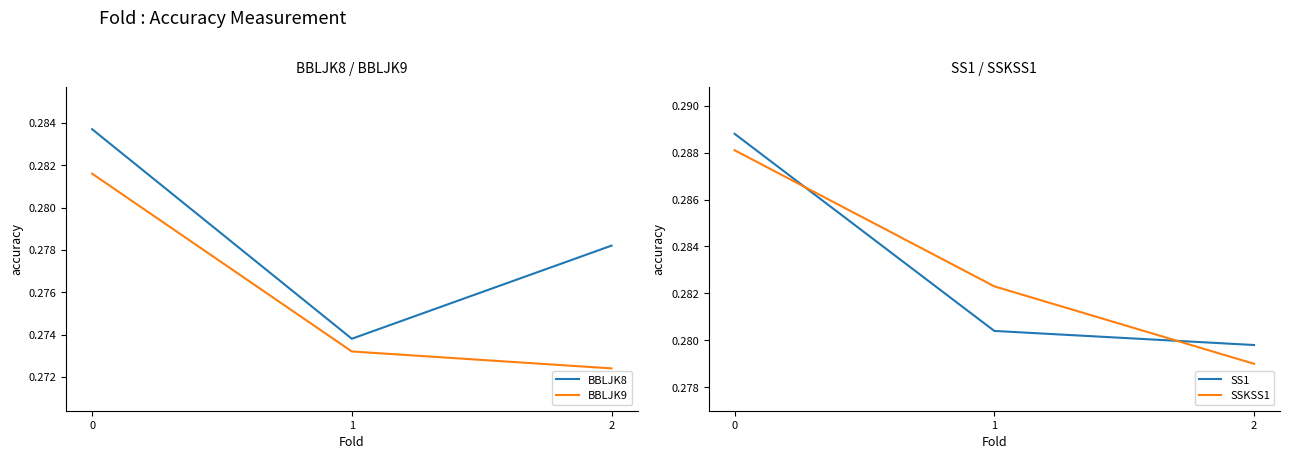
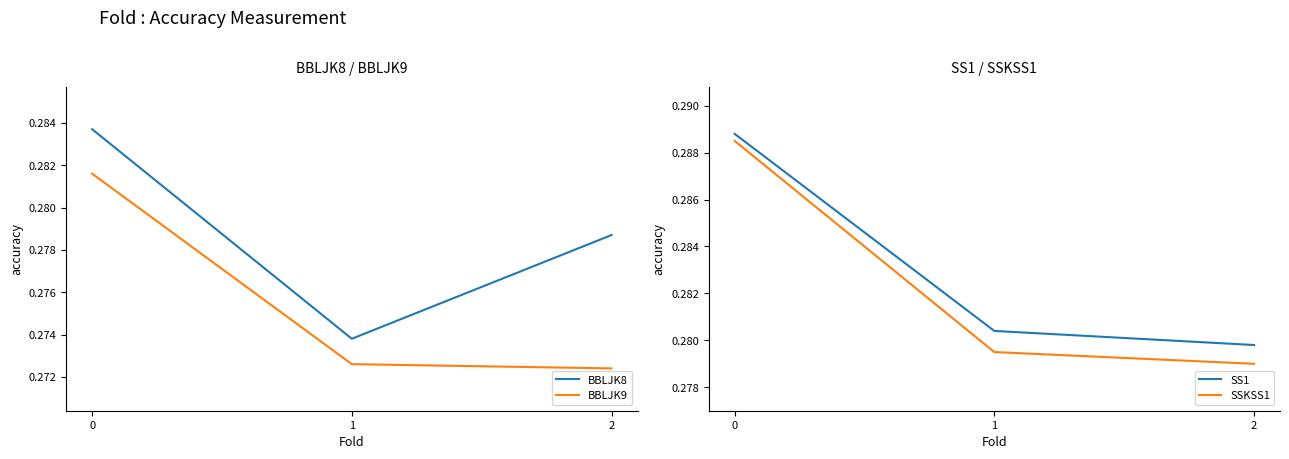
  {
    "BBLJK8 / BBLJK9": {
      "BBLJK8": {
        "0": 0.2837,
        "1": 0.2738,
-       "2": 0.2782
+       "2": 0.2787
      },
      "BBLJK9": {
        "0": 0.2816,
-       "1": 0.2732,
+       "1": 0.2726,
        "2": 0.2724
      }
    },
    "SS1 / SSKSS1": {
      "SS1": {
        "0": 0.2888,
        "1": 0.2804,
        "2": 0.2798
      },
      "SSKSS1": {
-       "0": 0.2881,
-       "1": 0.2823,
+       "0": 0.2885,
+       "1": 0.2795,
        "2": 0.2790
      }
    }
  }
